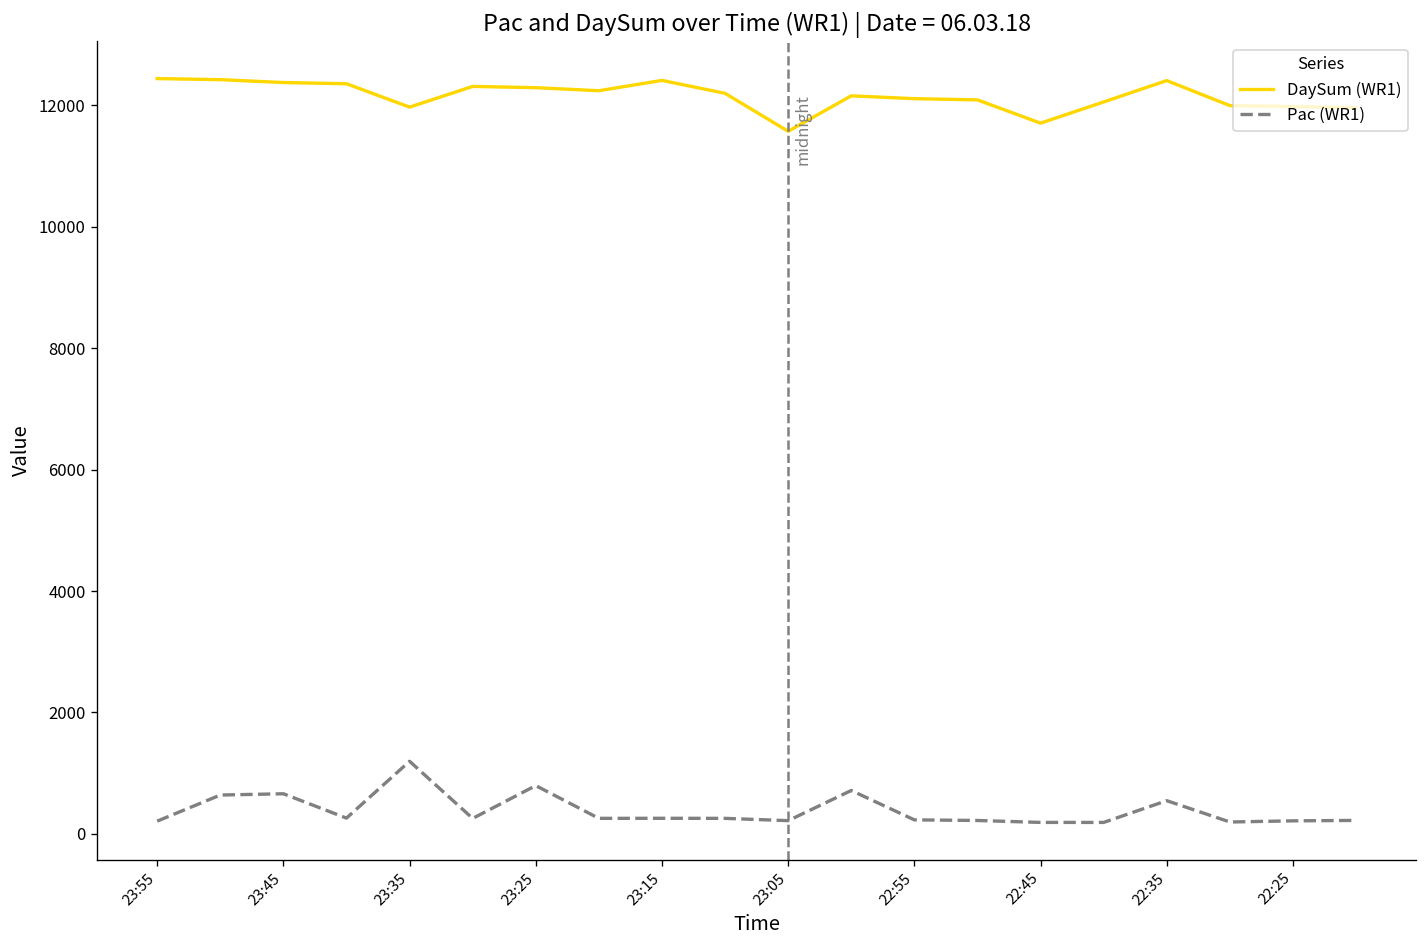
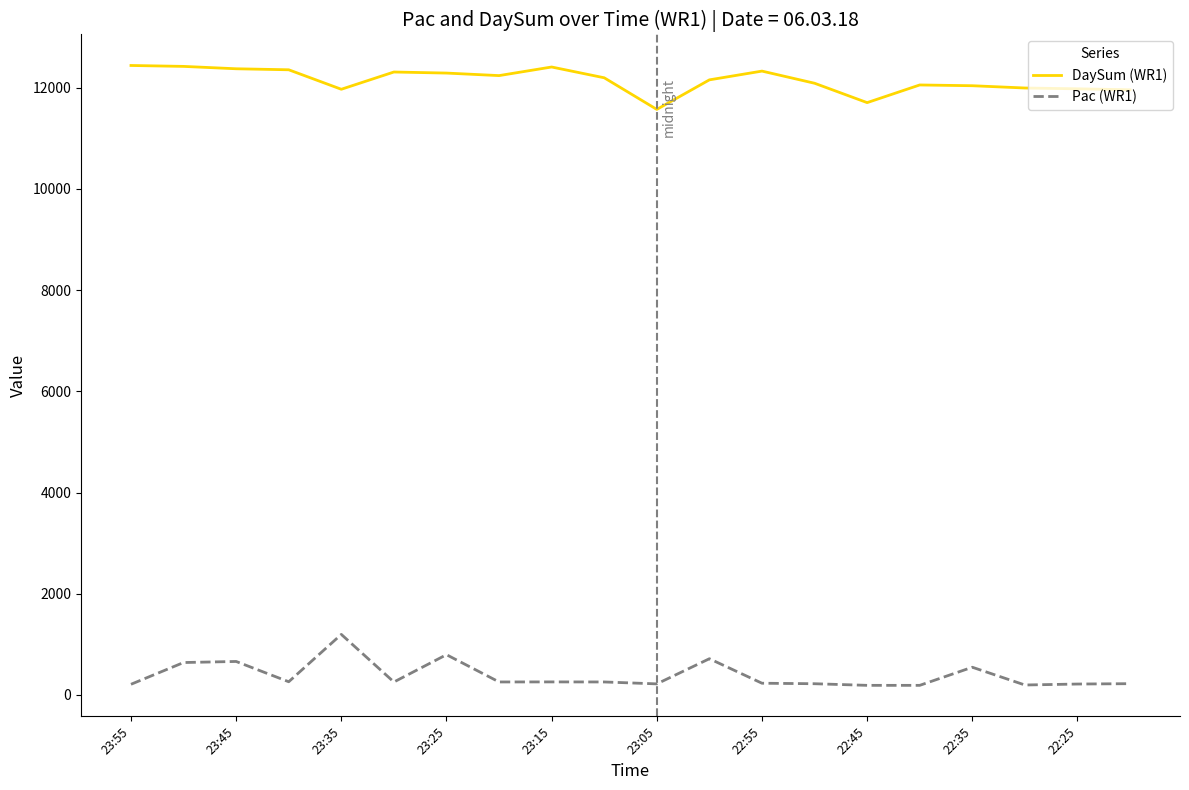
  {
    "DaySum (WR1)": {
      "23:55": 12400,
      "23:45": 12400,
      "23:35": 12000,
      "23:25": 12300,
      "23:15": 12400,
      "23:05": 11600,
-     "22:55": 12100,
+     "22:55": 12300,
      "22:45": 11700,
-     "22:35": 12400
+     "22:35": 12000
    },
    "Pac (WR1)": {
      "23:55": 200,
      "23:45": 700,
      "23:35": 1200,
      "23:25": 800,
      "23:15": 300,
      "23:05": 200,
      "22:55": 200,
      "22:45": 200,
      "22:35": 500,
      "22:25": 200
    }
  }
